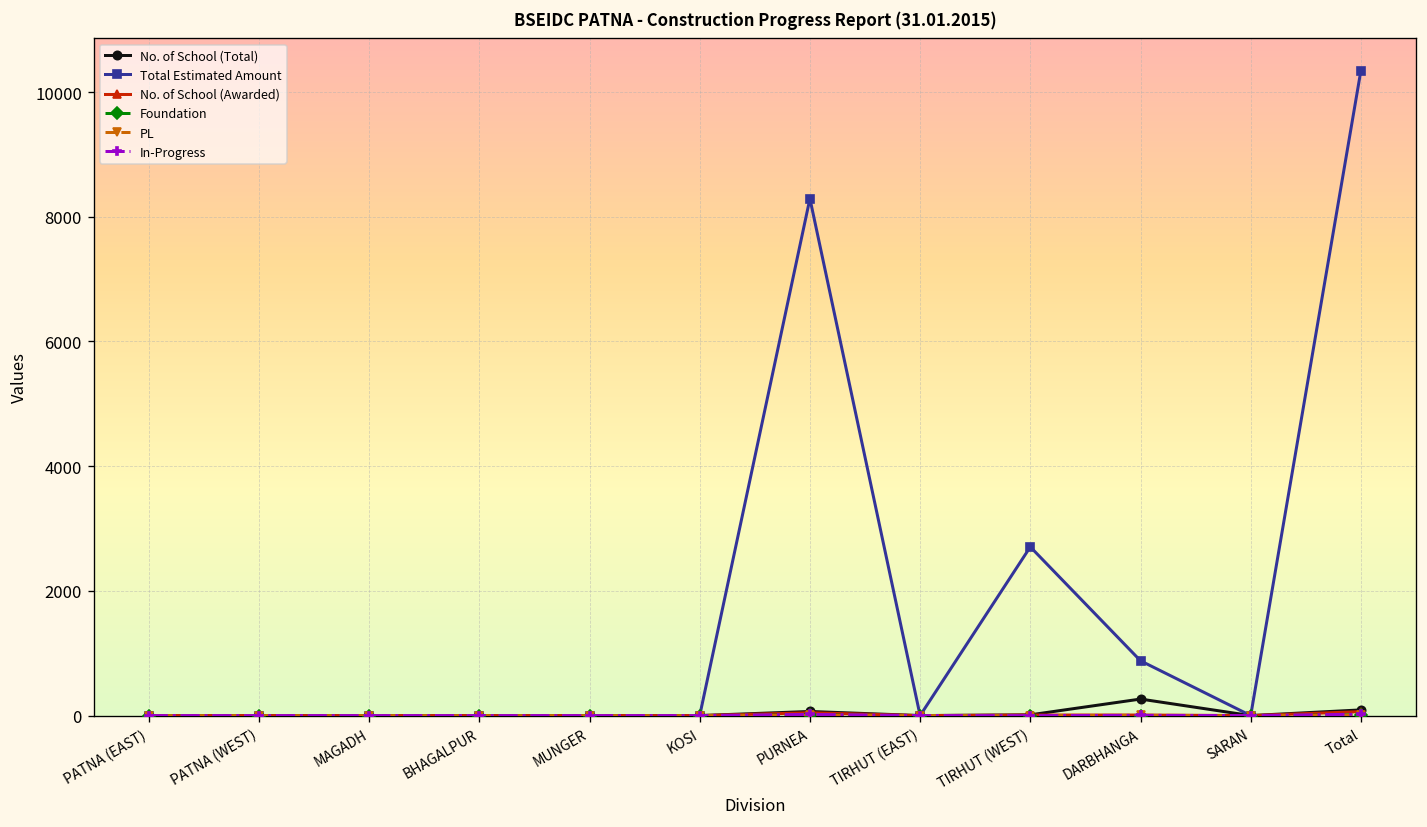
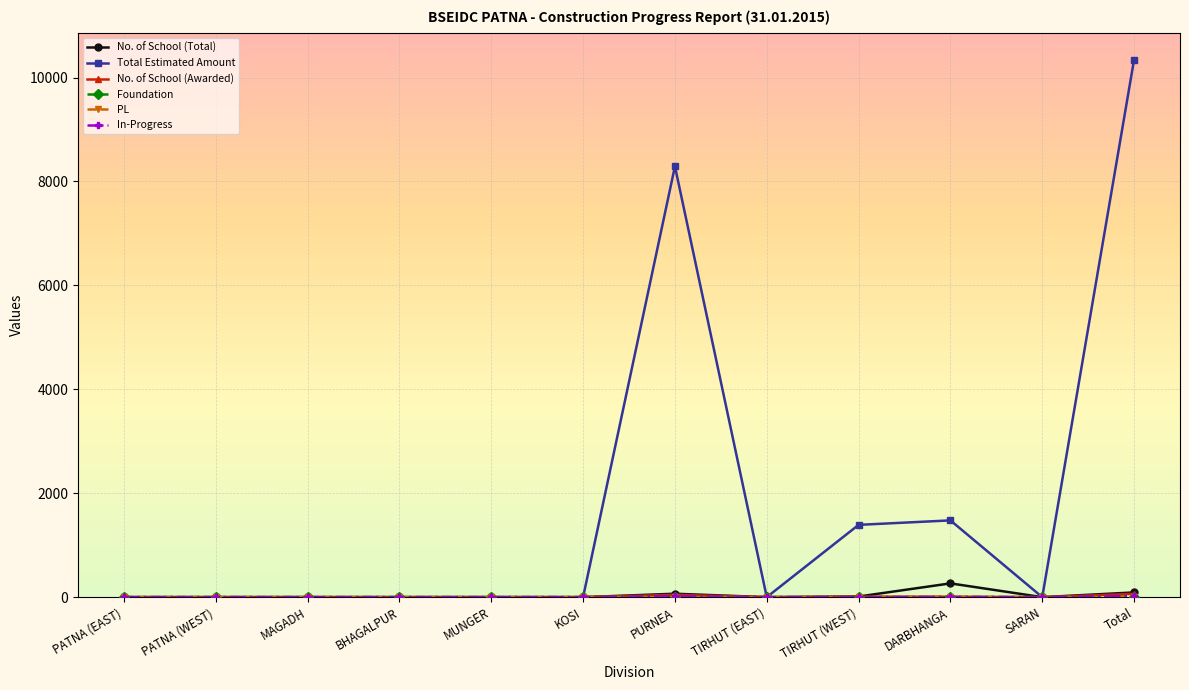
  {
    "No. of School (Total)": {
      "DARBHANGA": 300
    },
    "Total Estimated Amount": {
      "PURNEA": 8300,
-     "TIRHUT (WEST)": 2700,
-     "DARBHANGA": 900,
+     "TIRHUT (WEST)": 1400,
+     "DARBHANGA": 1500,
      "Total": 10300
    }
  }
